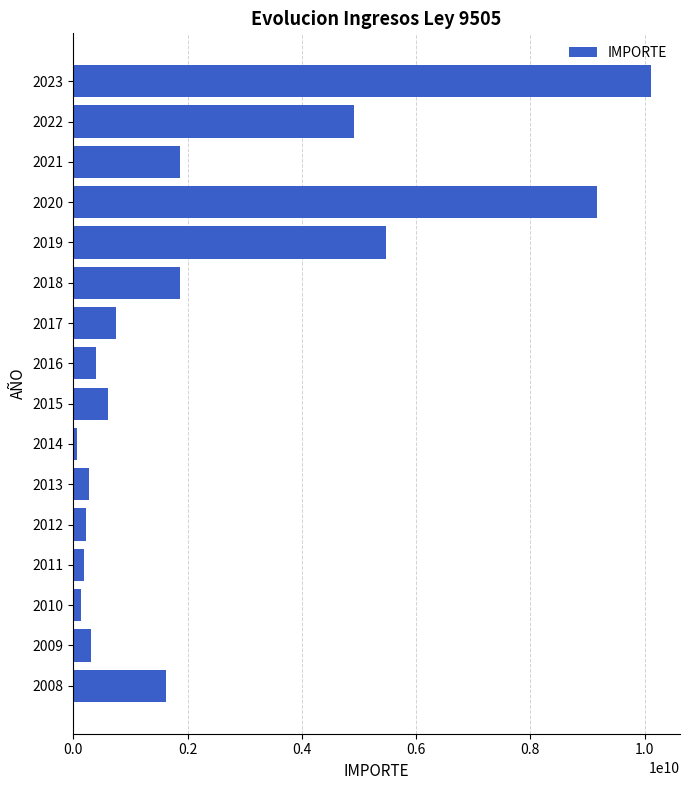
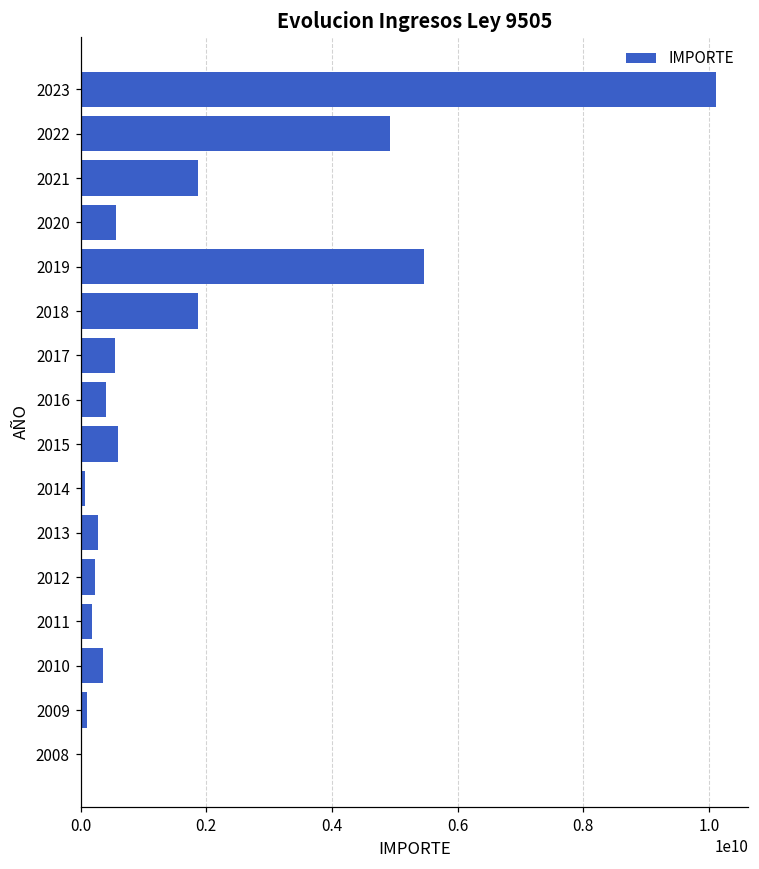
  {
    "2023": 10100000000,
    "2022": 4900000000,
    "2021": 1900000000,
-   "2020": 9200000000,
+   "2020": 600000000,
    "2019": 5500000000,
    "2018": 1900000000,
-   "2017": 700000000,
+   "2017": 500000000,
    "2016": 400000000,
    "2015": 600000000,
    "2014": 100000000,
    "2013": 300000000,
    "2012": 200000000,
    "2011": 200000000,
-   "2010": 100000000,
-   "2009": 300000000,
-   "2008": 1600000000
+   "2010": 400000000,
+   "2009": 100000000,
+   "2008": 0
  }
